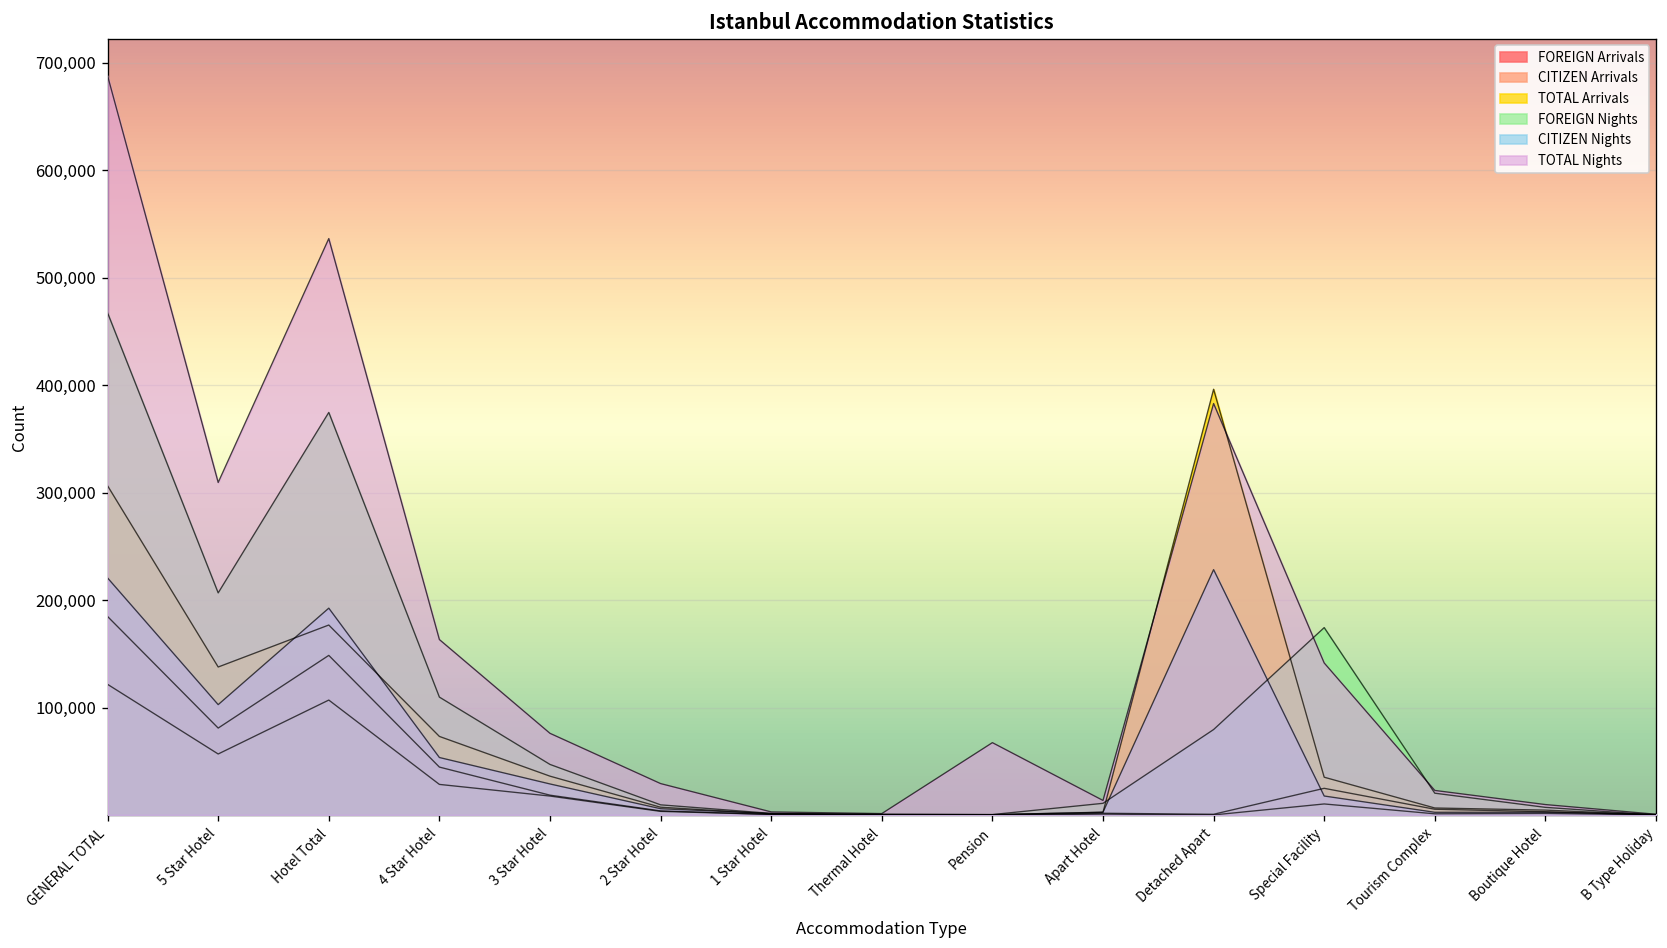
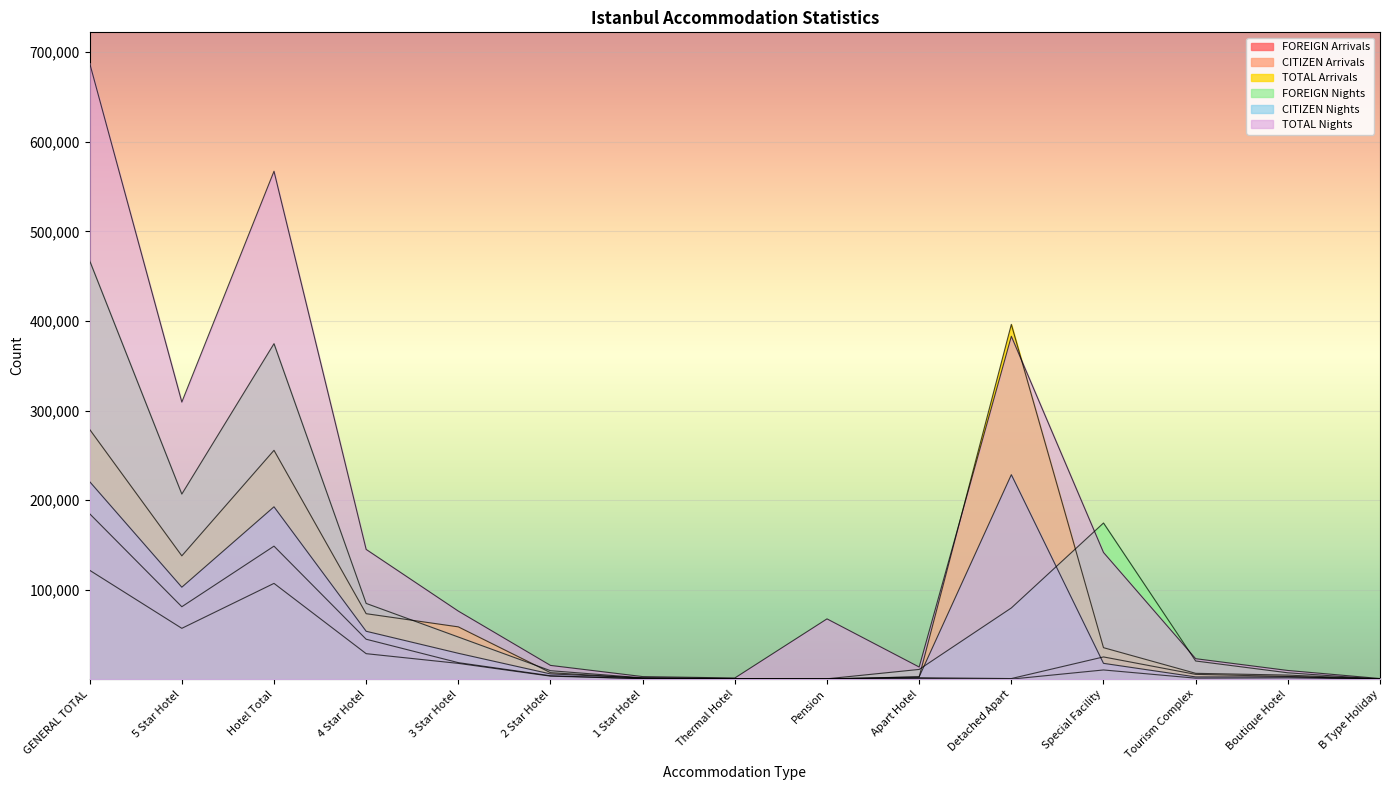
  {
    "TOTAL Arrivals": {
-     "GENERAL TOTAL": "310,000",
+     "GENERAL TOTAL": "280,000",
      "5 Star Hotel": "140,000",
-     "Hotel Total": "180,000",
+     "Hotel Total": "260,000",
      "4 Star Hotel": "70,000",
-     "3 Star Hotel": "40,000",
+     "3 Star Hotel": "60,000",
      "Detached Apart": "400,000",
      "Special Facility": "40,000"
    },
    "FOREIGN Nights": {
      "GENERAL TOTAL": "470,000",
      "5 Star Hotel": "210,000",
      "Hotel Total": "370,000",
-     "4 Star Hotel": "110,000",
+     "4 Star Hotel": "80,000",
      "3 Star Hotel": "50,000",
      "Detached Apart": "80,000",
      "Special Facility": "170,000"
    },
    "CITIZEN Nights": {
      "GENERAL TOTAL": "220,000",
      "5 Star Hotel": "100,000",
      "Hotel Total": "190,000",
      "4 Star Hotel": "50,000",
      "3 Star Hotel": "30,000",
      "Detached Apart": "230,000",
      "Special Facility": "20,000"
    },
    "TOTAL Nights": {
      "GENERAL TOTAL": "690,000",
      "5 Star Hotel": "310,000",
-     "Hotel Total": "540,000",
-     "4 Star Hotel": "160,000",
+     "Hotel Total": "570,000",
+     "4 Star Hotel": "140,000",
      "3 Star Hotel": "80,000",
-     "2 Star Hotel": "30,000",
+     "2 Star Hotel": "20,000",
      "Pension": "70,000",
      "Detached Apart": "380,000",
      "Special Facility": "140,000"
    }
  }
